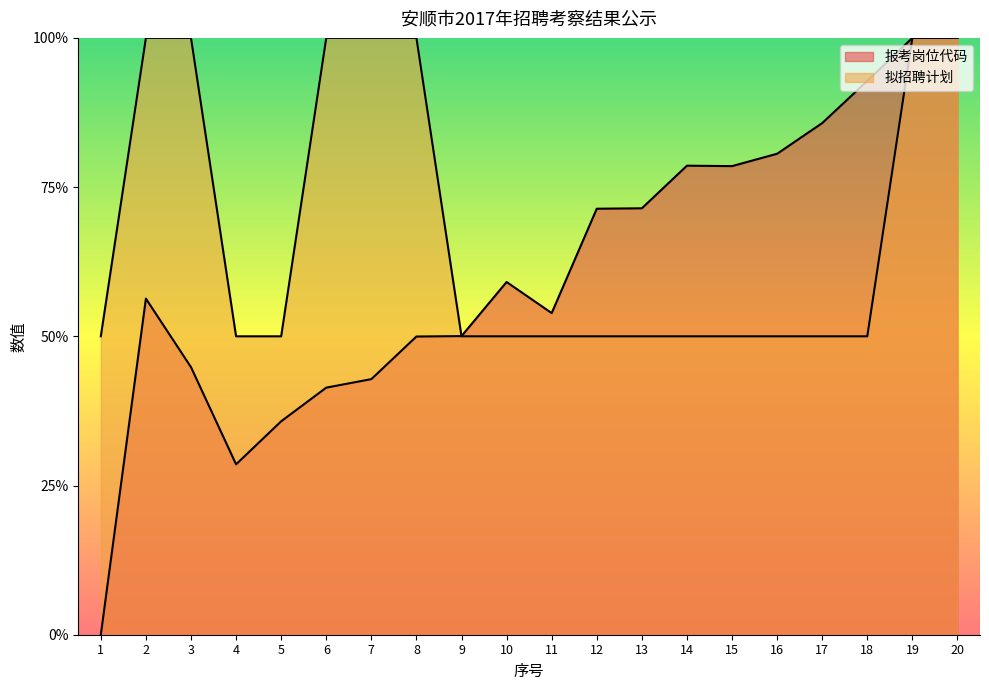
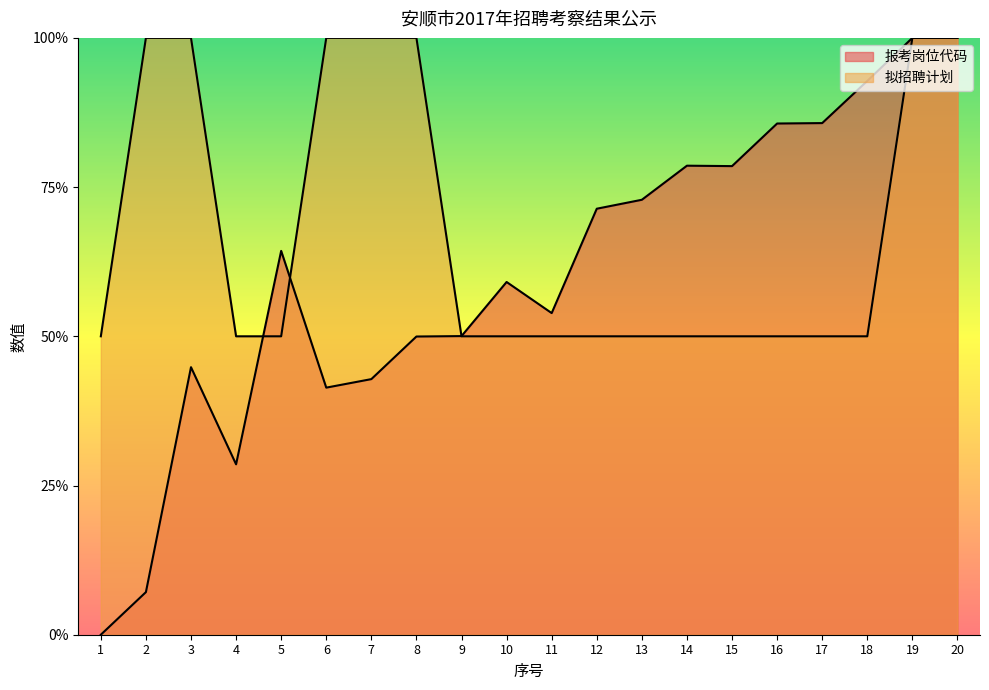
  {
    "报考岗位代码": {
      "1": "0%",
-     "2": "56%",
+     "2": "7%",
      "3": "45%",
      "4": "29%",
-     "5": "36%",
+     "5": "64%",
      "6": "41%",
      "7": "43%",
      "8": "50%",
      "10": "59%",
      "11": "54%",
      "12": "71%",
-     "13": "71%",
+     "13": "73%",
      "14": "79%",
      "15": "79%",
-     "16": "81%",
+     "16": "86%",
      "17": "86%"
    },
    "拟招聘计划": {
      "1": "50%",
      "2": "100%",
      "3": "100%",
      "4": "50%",
      "5": "50%",
      "6": "100%",
      "7": "100%",
      "8": "100%",
      "10": "50%",
      "11": "50%",
      "12": "50%",
      "13": "50%",
      "14": "50%",
      "15": "50%",
      "16": "50%",
      "17": "50%",
      "18": "50%"
    }
  }
